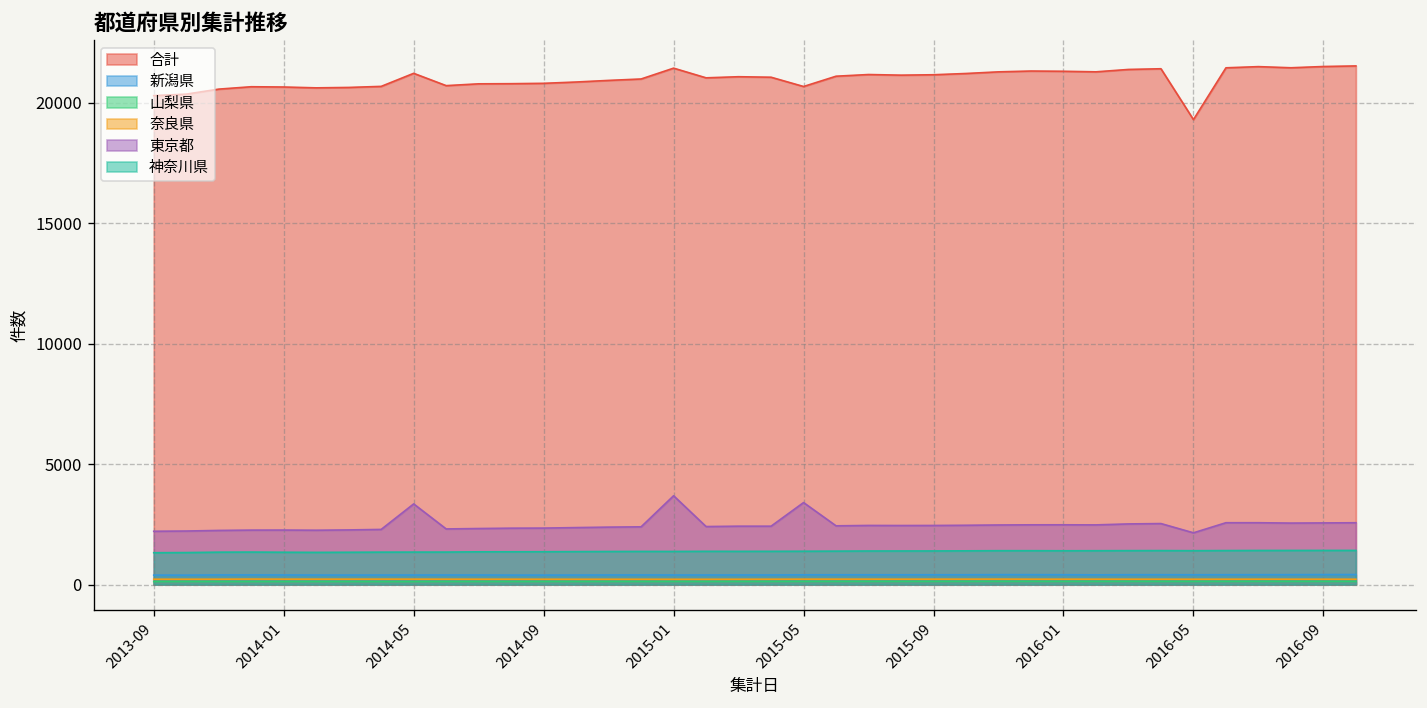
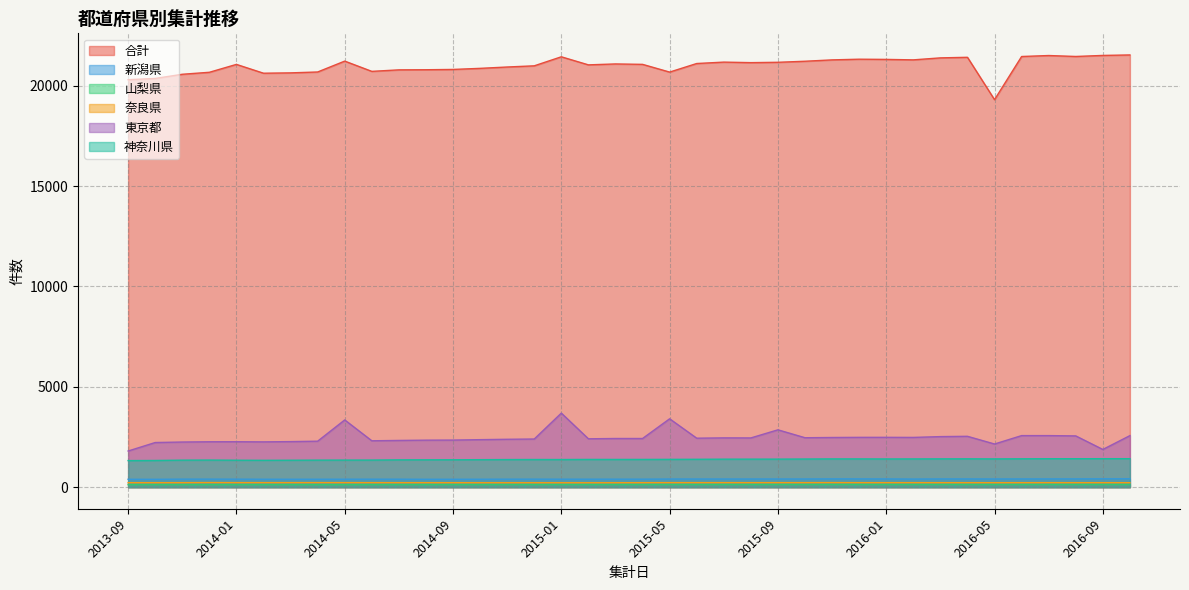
  {
    "合計": {
-     "2014-01": 20700,
+     "2014-01": 21100,
      "2014-05": 21200,
      "2014-09": 20800,
      "2015-01": 21400,
      "2015-05": 20700,
      "2015-09": 21200,
      "2016-01": 21300,
      "2016-05": 19300,
      "2016-09": 21500
    },
    "東京都": {
-     "2013-09": 2200,
+     "2013-09": 1800,
      "2014-01": 2300,
      "2014-05": 3300,
      "2014-09": 2300,
      "2015-01": 3700,
      "2015-05": 3400,
-     "2015-09": 2500,
+     "2015-09": 2900,
      "2016-01": 2500,
      "2016-05": 2100,
-     "2016-09": 2600
+     "2016-09": 1900
    }
  }
